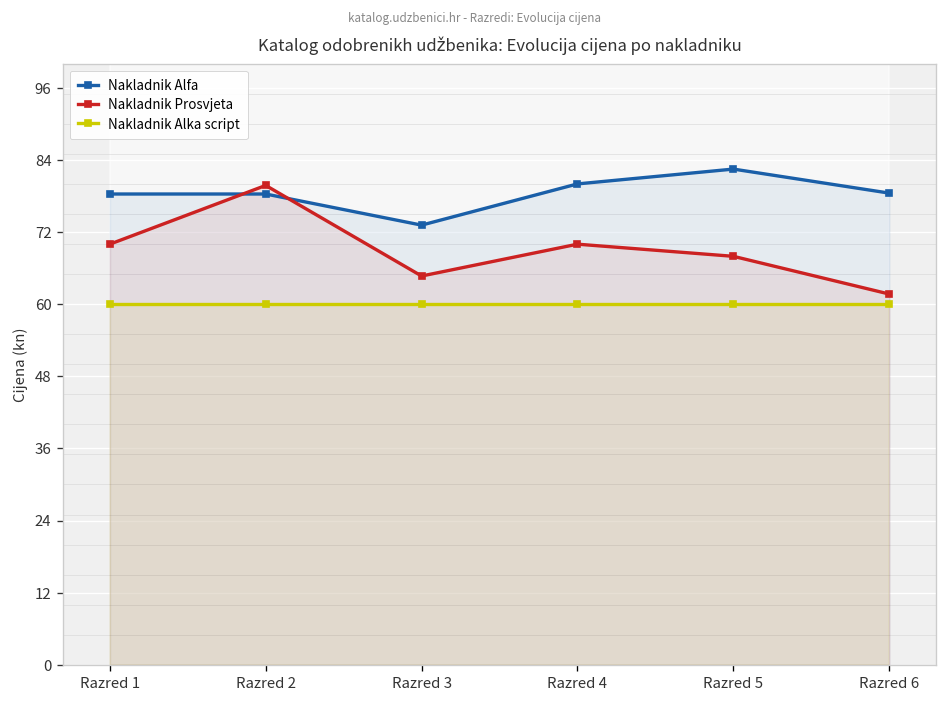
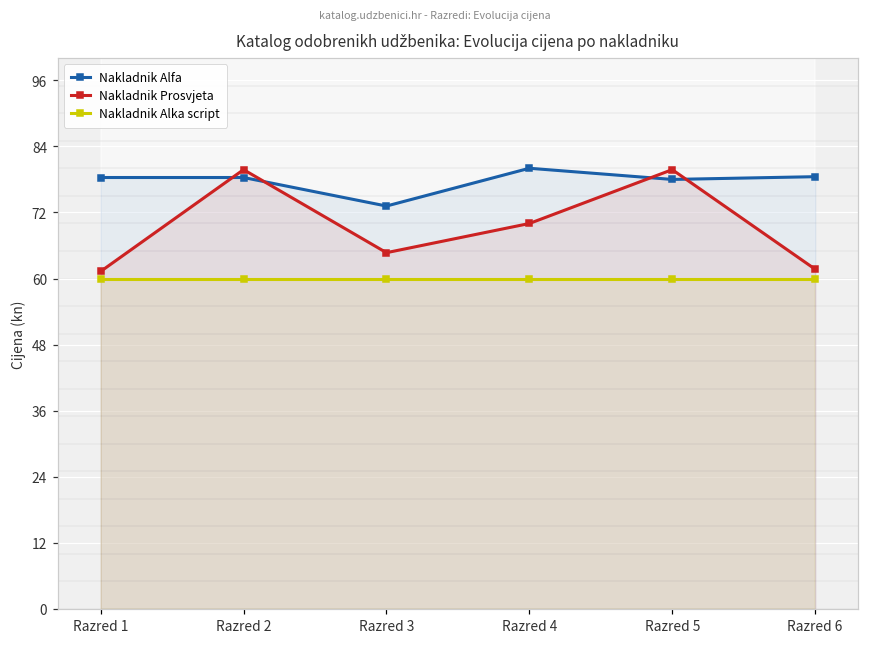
  {
    "Nakladnik Alfa": {
      "Razred 1": 78,
      "Razred 2": 78,
      "Razred 3": 73,
      "Razred 4": 80,
-     "Razred 5": 83,
+     "Razred 5": 78,
      "Razred 6": 79
    },
    "Nakladnik Prosvjeta": {
-     "Razred 1": 70,
+     "Razred 1": 61,
      "Razred 2": 80,
      "Razred 3": 65,
      "Razred 4": 70,
-     "Razred 5": 68,
+     "Razred 5": 80,
      "Razred 6": 62
    },
    "Nakladnik Alka script": {
      "Razred 1": 60,
      "Razred 2": 60,
      "Razred 3": 60,
      "Razred 4": 60,
      "Razred 5": 60,
      "Razred 6": 60
    }
  }
